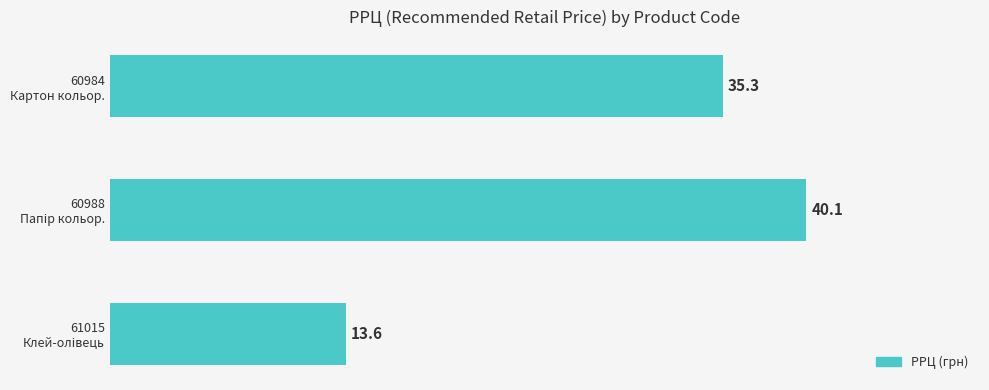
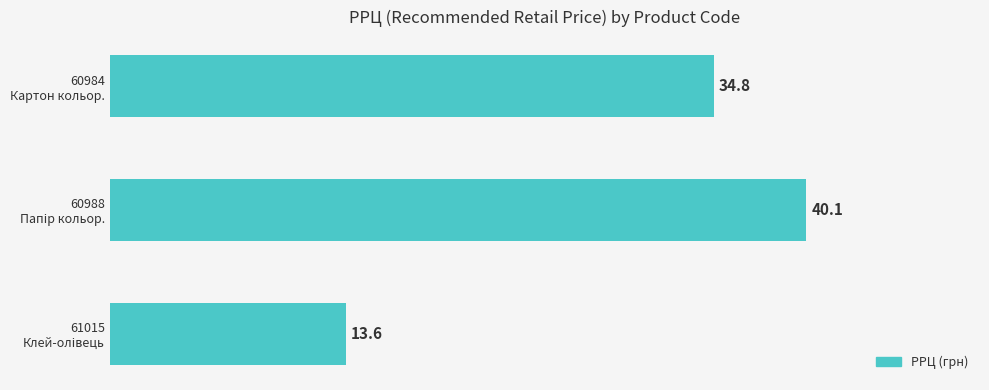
  {
-   "60984 Картон кольор.": 35.3,
+   "60984 Картон кольор.": 34.8,
    "60988 Папір кольор.": 40.1,
    "61015 Клей-олівець": 13.6
  }
